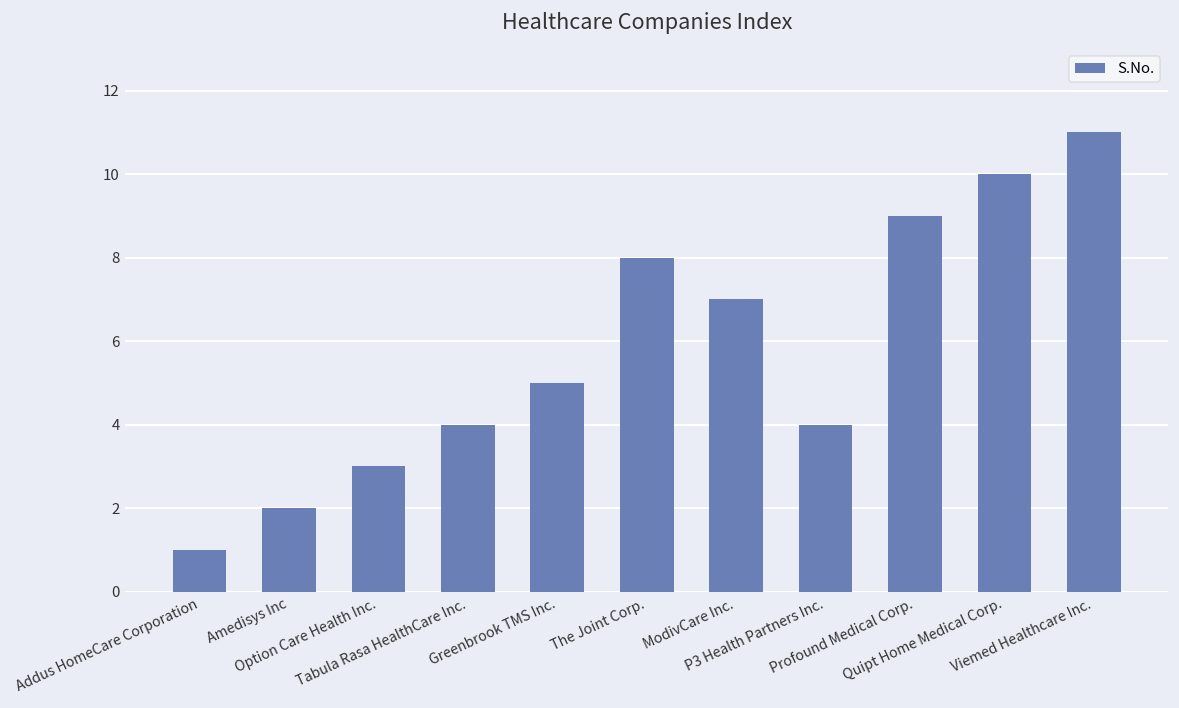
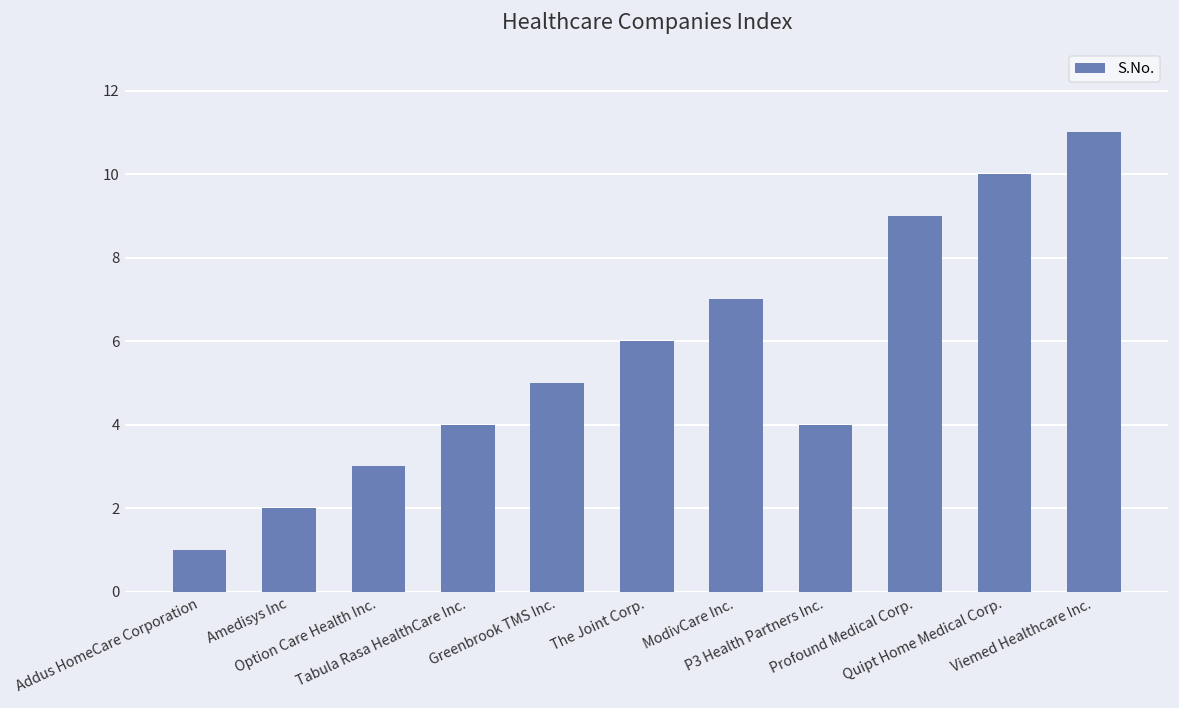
  {
    "Addus HomeCare Corporation": 1,
    "Amedisys Inc": 2,
    "Option Care Health Inc.": 3,
    "Tabula Rasa HealthCare Inc.": 4,
    "Greenbrook TMS Inc.": 5,
-   "The Joint Corp.": 8,
+   "The Joint Corp.": 6,
    "ModivCare Inc.": 7,
    "P3 Health Partners Inc.": 4,
    "Profound Medical Corp.": 9,
    "Quipt Home Medical Corp.": 10,
    "Viemed Healthcare Inc.": 11
  }
